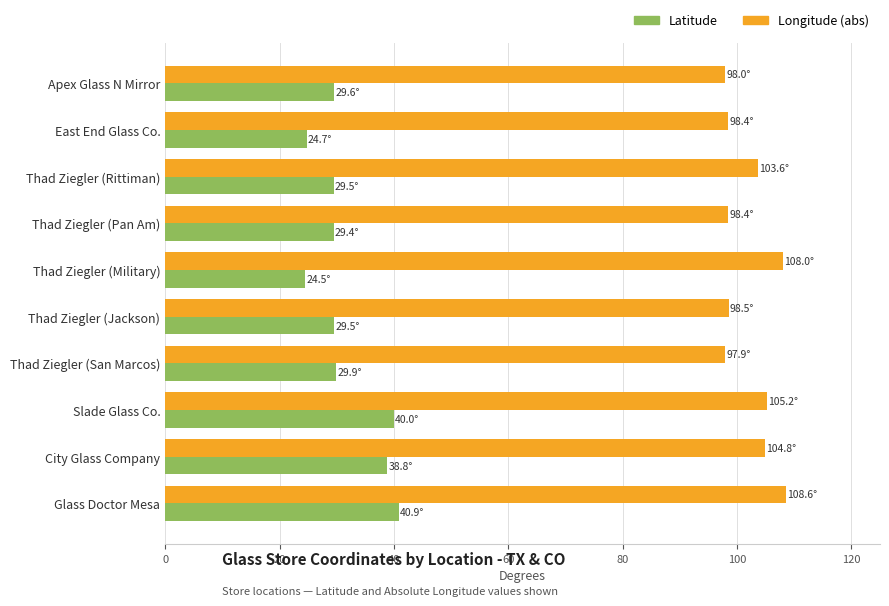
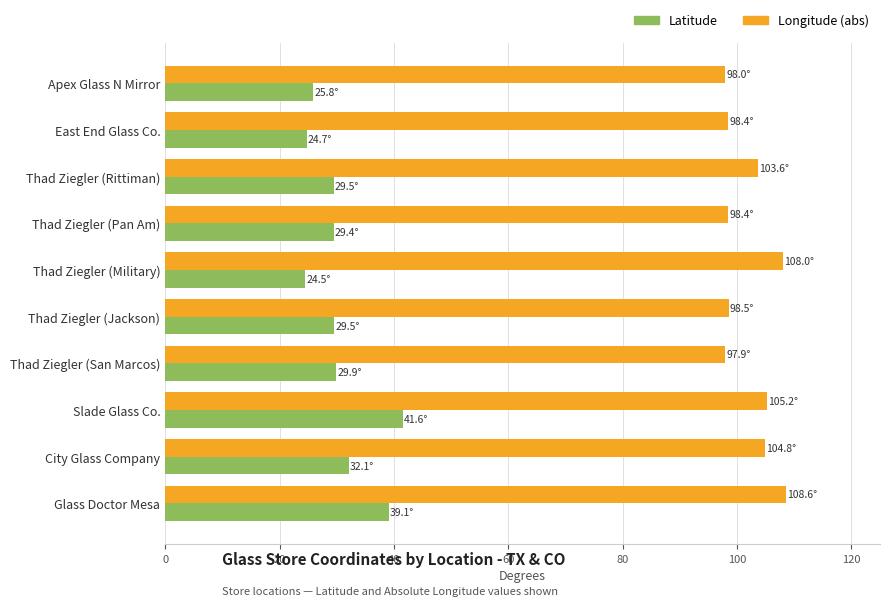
  {
    "Latitude": {
-     "Apex Glass N Mirror": "29.6°",
+     "Apex Glass N Mirror": "25.8°",
      "East End Glass Co.": "24.7°",
      "Thad Ziegler (Rittiman)": "29.5°",
      "Thad Ziegler (Pan Am)": "29.4°",
      "Thad Ziegler (Military)": "24.5°",
      "Thad Ziegler (Jackson)": "29.5°",
      "Thad Ziegler (San Marcos)": "29.9°",
-     "Slade Glass Co.": "40.0°",
-     "City Glass Company": "38.8°",
-     "Glass Doctor Mesa": "40.9°"
+     "Slade Glass Co.": "41.6°",
+     "City Glass Company": "32.1°",
+     "Glass Doctor Mesa": "39.1°"
    },
    "Longitude (abs)": {
      "Apex Glass N Mirror": "98.0°",
      "East End Glass Co.": "98.4°",
      "Thad Ziegler (Rittiman)": "103.6°",
      "Thad Ziegler (Pan Am)": "98.4°",
      "Thad Ziegler (Military)": "108.0°",
      "Thad Ziegler (Jackson)": "98.5°",
      "Thad Ziegler (San Marcos)": "97.9°",
      "Slade Glass Co.": "105.2°",
      "City Glass Company": "104.8°",
      "Glass Doctor Mesa": "108.6°"
    }
  }
